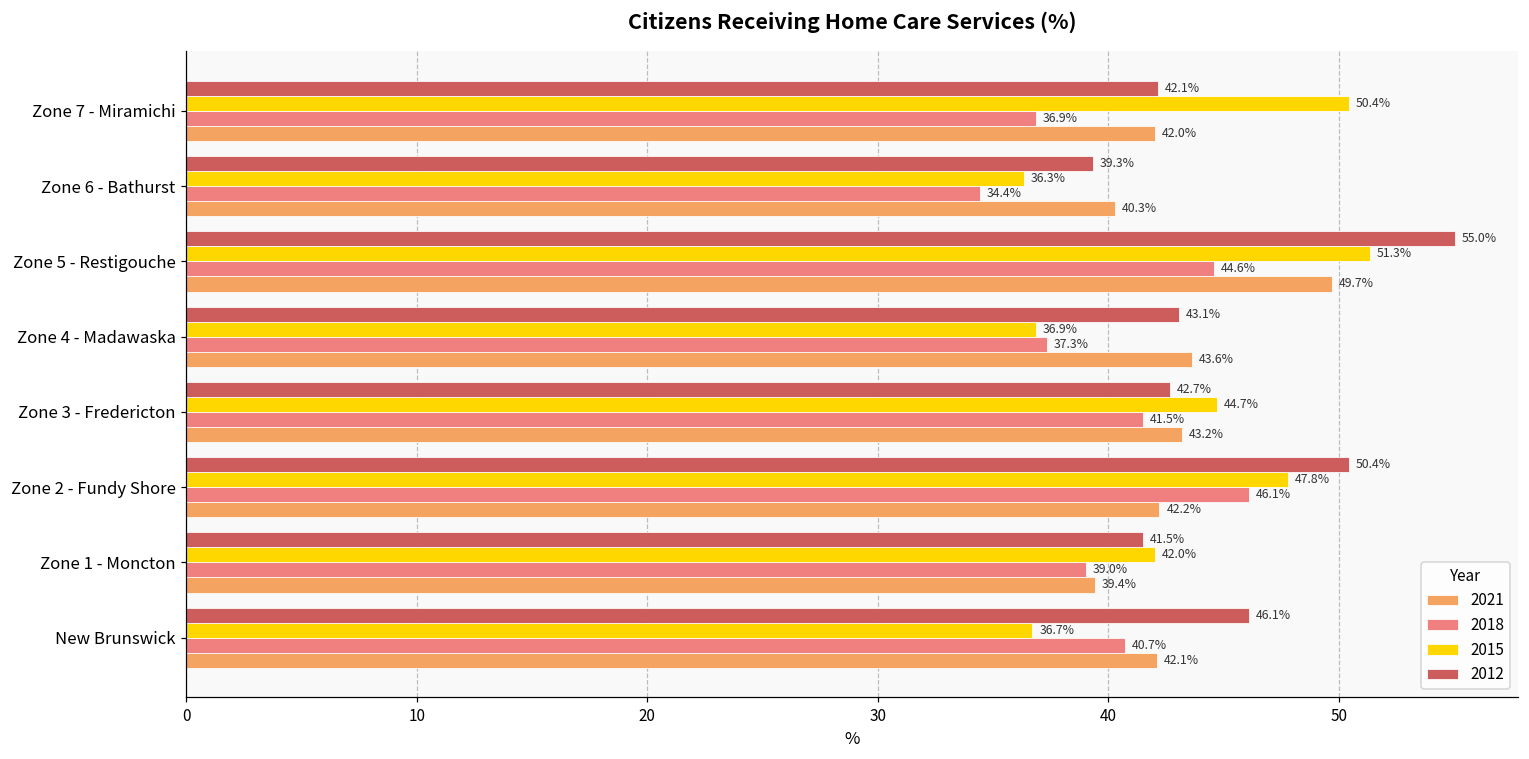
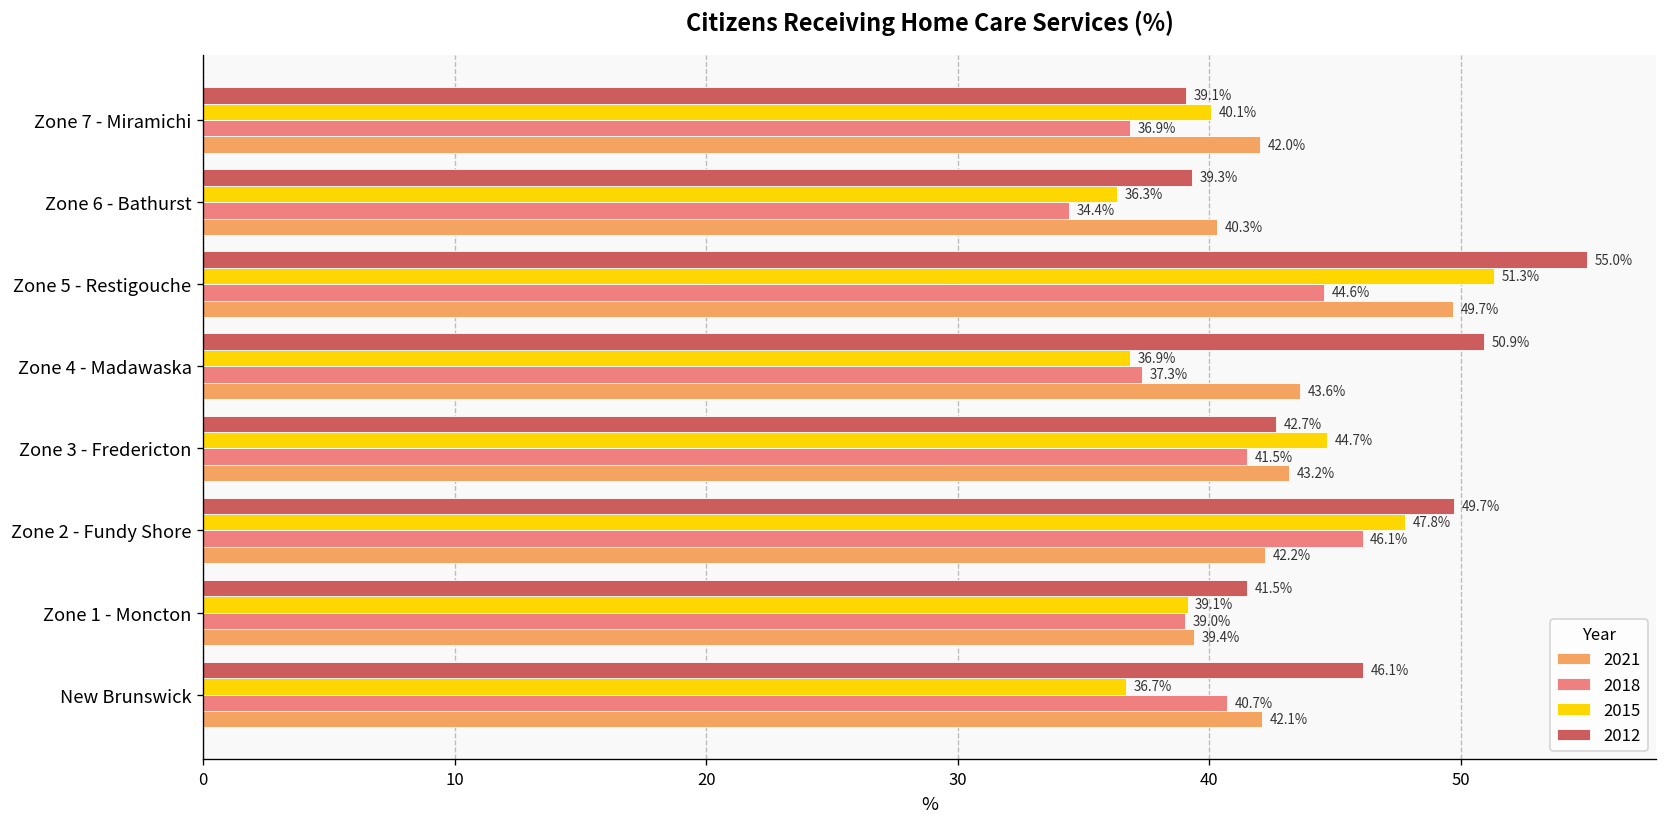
  {
    "2015": {
-     "Zone 7 - Miramichi": "50.4%",
+     "Zone 7 - Miramichi": "40.1%",
      "Zone 6 - Bathurst": "36.3%",
      "Zone 5 - Restigouche": "51.3%",
      "Zone 4 - Madawaska": "36.9%",
      "Zone 3 - Fredericton": "44.7%",
      "Zone 2 - Fundy Shore": "47.8%",
-     "Zone 1 - Moncton": "42.0%",
+     "Zone 1 - Moncton": "39.1%",
      "New Brunswick": "36.7%"
    },
    "2012": {
-     "Zone 7 - Miramichi": "42.1%",
+     "Zone 7 - Miramichi": "39.1%",
      "Zone 6 - Bathurst": "39.3%",
      "Zone 5 - Restigouche": "55.0%",
-     "Zone 4 - Madawaska": "43.1%",
+     "Zone 4 - Madawaska": "50.9%",
      "Zone 3 - Fredericton": "42.7%",
-     "Zone 2 - Fundy Shore": "50.4%",
+     "Zone 2 - Fundy Shore": "49.7%",
      "Zone 1 - Moncton": "41.5%",
      "New Brunswick": "46.1%"
    }
  }
